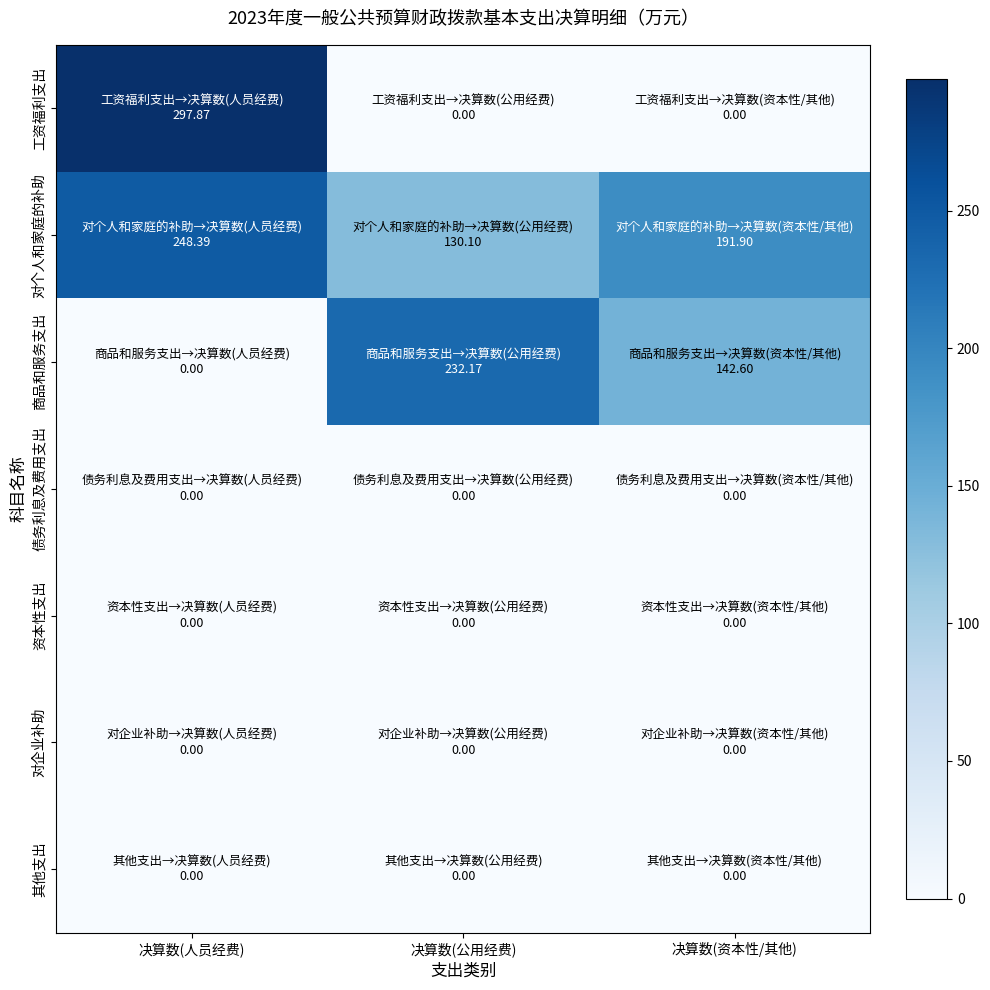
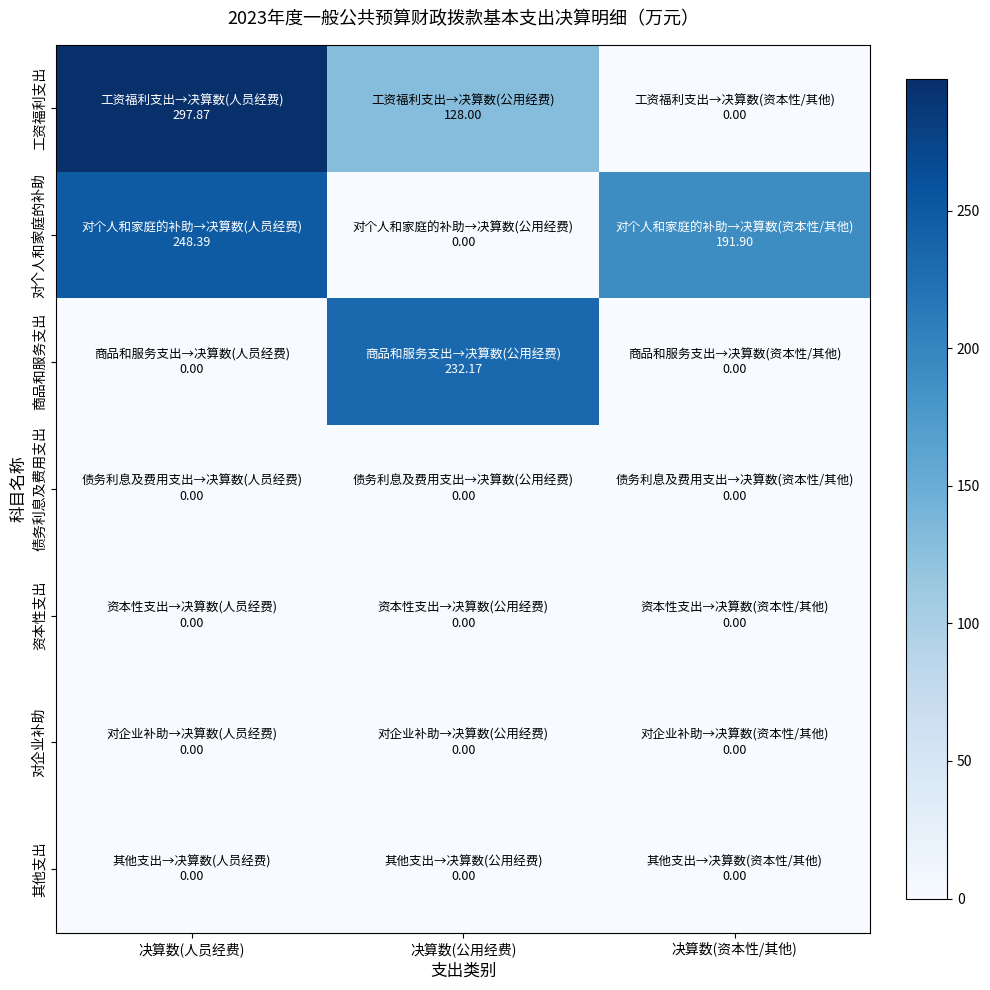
  {
    "工资福利支出": {
      "决算数(人员经费)": 297.87,
-     "决算数(公用经费)": 0.00,
+     "决算数(公用经费)": 128.00,
      "决算数(资本性/其他)": 0.00
    },
    "对个人和家庭的补助": {
      "决算数(人员经费)": 248.39,
-     "决算数(公用经费)": 130.10,
+     "决算数(公用经费)": 0.00,
      "决算数(资本性/其他)": 191.90
    },
    "商品和服务支出": {
      "决算数(人员经费)": 0.00,
      "决算数(公用经费)": 232.17,
-     "决算数(资本性/其他)": 142.60
+     "决算数(资本性/其他)": 0.00
    },
    "债务利息及费用支出": {
      "决算数(人员经费)": 0.00,
      "决算数(公用经费)": 0.00,
      "决算数(资本性/其他)": 0.00
    },
    "资本性支出": {
      "决算数(人员经费)": 0.00,
      "决算数(公用经费)": 0.00,
      "决算数(资本性/其他)": 0.00
    },
    "对企业补助": {
      "决算数(人员经费)": 0.00,
      "决算数(公用经费)": 0.00,
      "决算数(资本性/其他)": 0.00
    },
    "其他支出": {
      "决算数(人员经费)": 0.00,
      "决算数(公用经费)": 0.00,
      "决算数(资本性/其他)": 0.00
    }
  }
